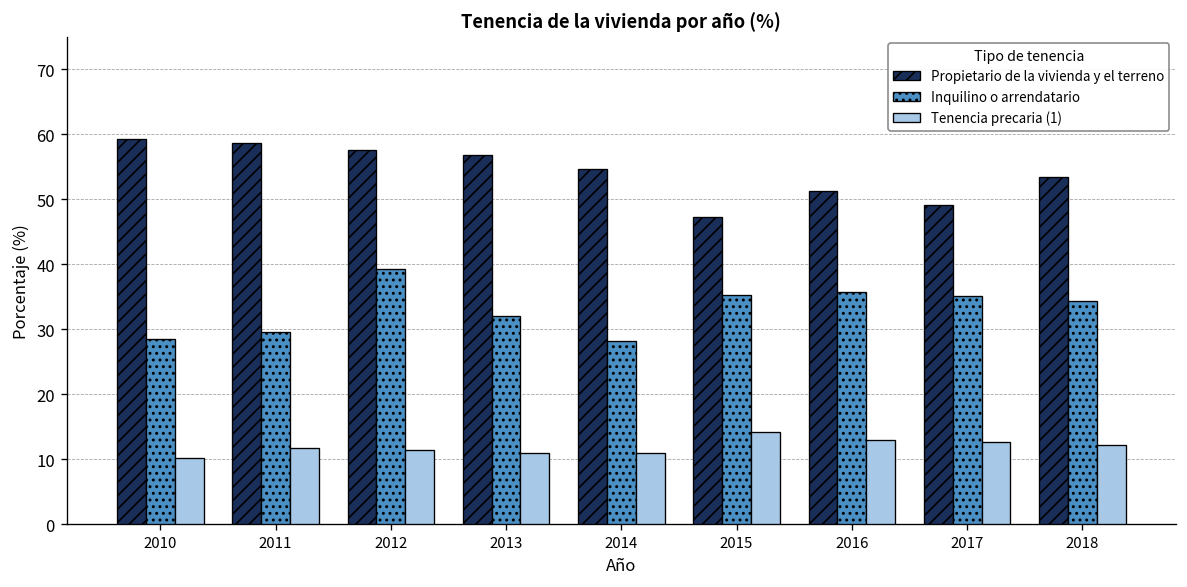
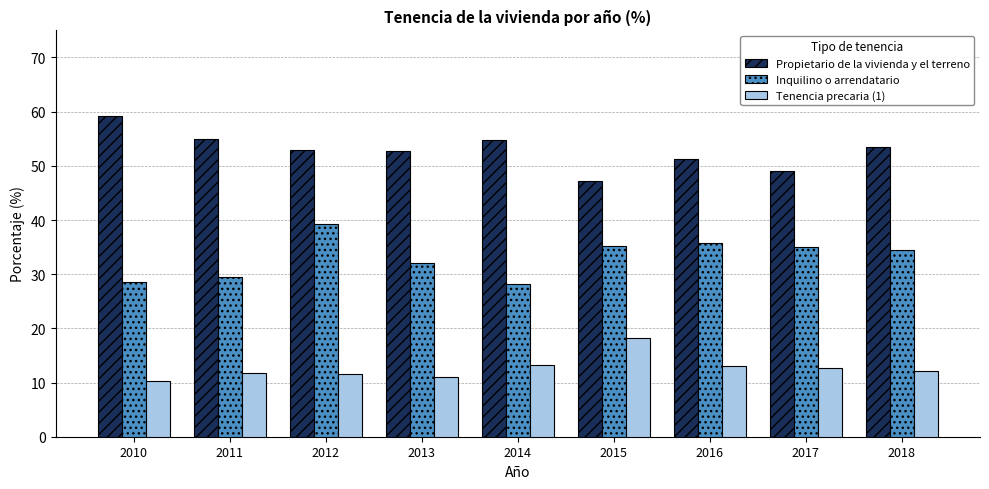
  {
    "Propietario de la vivienda y el terreno": {
      "2010": 59,
-     "2011": 59,
-     "2012": 58,
-     "2013": 57,
+     "2011": 55,
+     "2012": 53,
+     "2013": 53,
      "2014": 55,
      "2015": 47,
      "2016": 51,
      "2017": 49,
      "2018": 53
    },
    "Inquilino o arrendatario": {
      "2010": 29,
      "2011": 30,
      "2012": 39,
      "2013": 32,
      "2014": 28,
      "2015": 35,
      "2016": 36,
      "2017": 35,
      "2018": 34
    },
    "Tenencia precaria (1)": {
      "2010": 10,
      "2011": 12,
      "2012": 12,
      "2013": 11,
-     "2014": 11,
-     "2015": 14,
+     "2014": 13,
+     "2015": 18,
      "2016": 13,
      "2017": 13,
      "2018": 12
    }
  }
